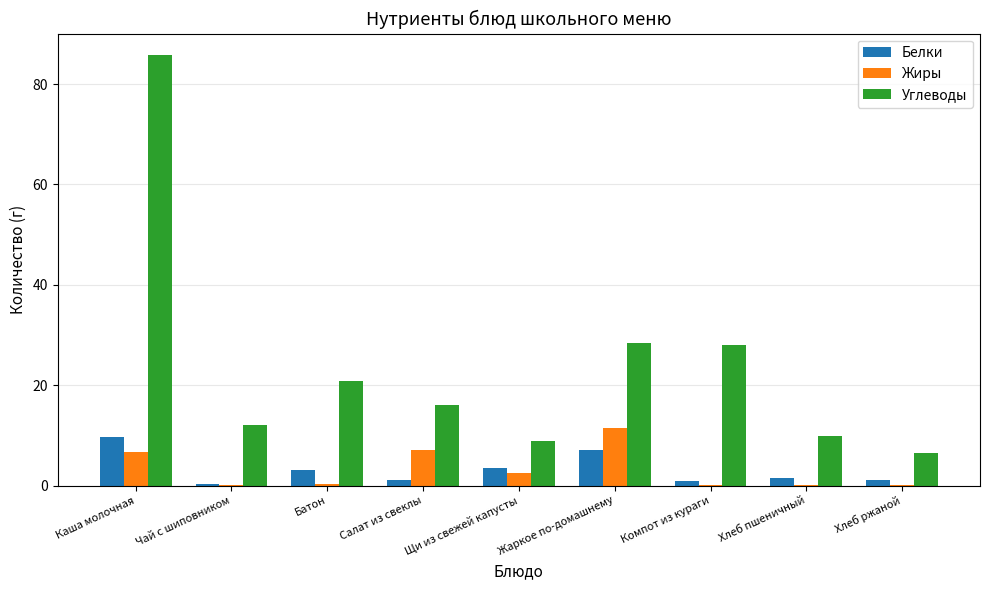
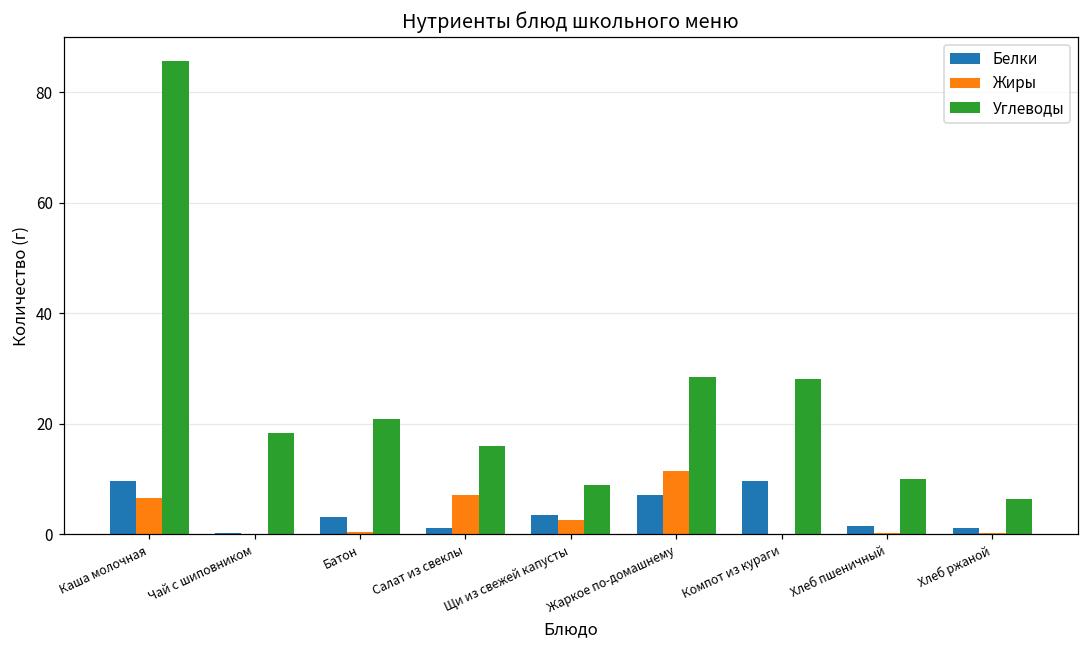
  {
    "Белки": {
      "Каша молочная": 10,
      "Батон": 3,
      "Салат из свеклы": 1,
      "Щи из свежей капусты": 3,
      "Жаркое по-домашнему": 7,
-     "Компот из кураги": 1,
+     "Компот из кураги": 10,
      "Хлеб пшеничный": 2,
      "Хлеб ржаной": 1
    },
    "Жиры": {
      "Каша молочная": 7,
      "Салат из свеклы": 7,
      "Щи из свежей капусты": 2,
      "Жаркое по-домашнему": 11
    },
    "Углеводы": {
      "Каша молочная": 86,
-     "Чай с шиповником": 12,
+     "Чай с шиповником": 18,
      "Батон": 21,
      "Салат из свеклы": 16,
      "Щи из свежей капусты": 9,
      "Жаркое по-домашнему": 28,
      "Компот из кураги": 28,
      "Хлеб пшеничный": 10,
      "Хлеб ржаной": 6
    }
  }
